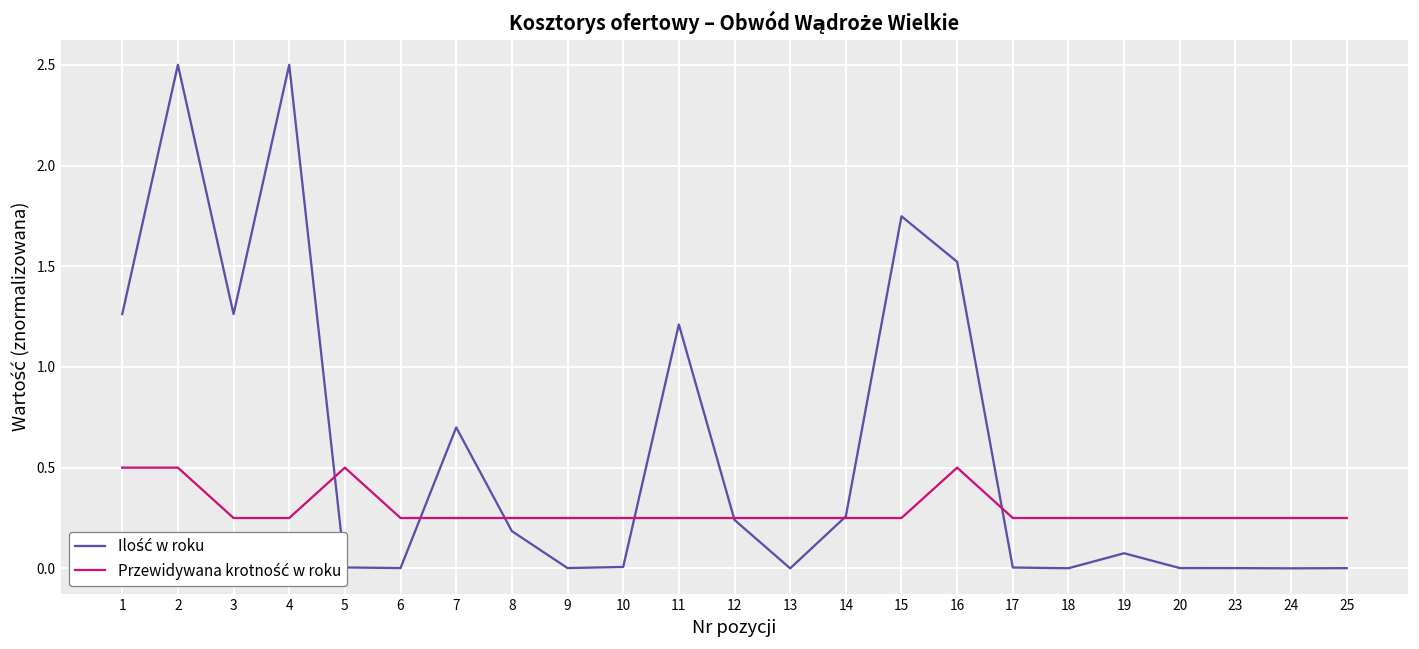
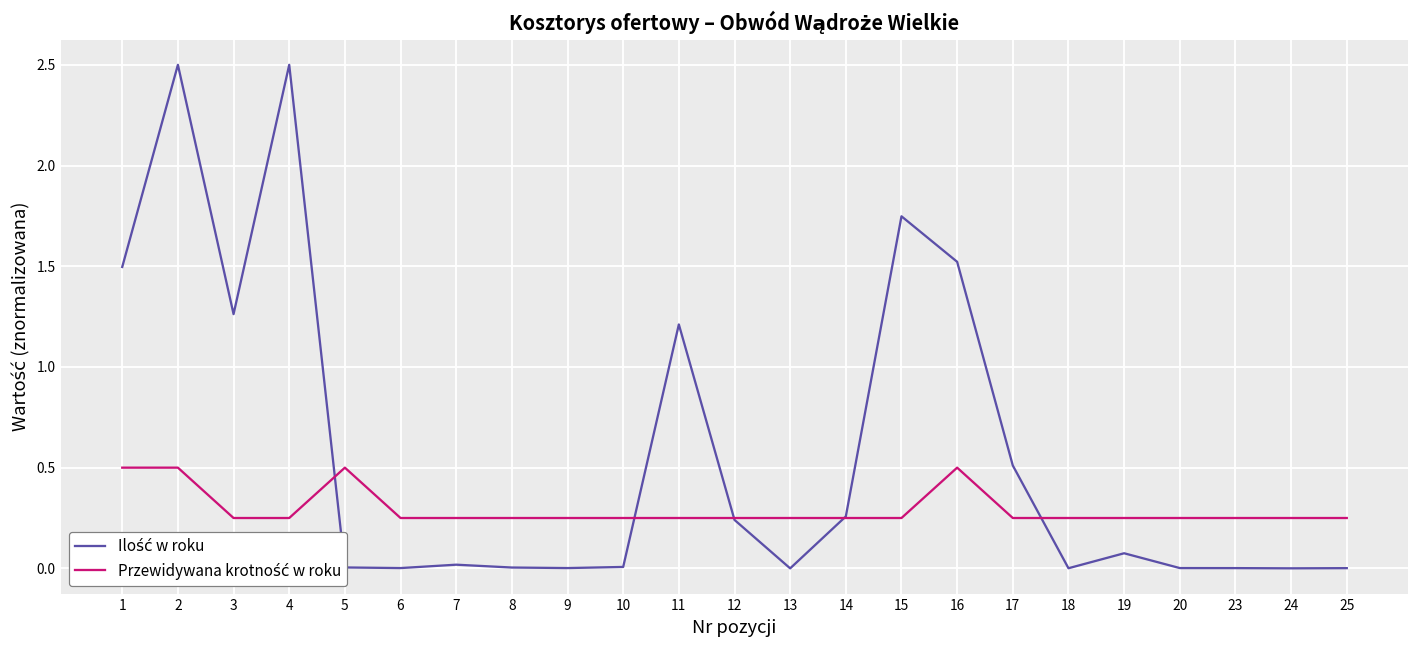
  {
    "Ilość w roku": {
-     "1": 1.26,
+     "1": 1.50,
      "2": 2.50,
      "3": 1.26,
      "4": 2.50,
      "6": 0.00,
-     "7": 0.70,
-     "8": 0.18,
+     "7": 0.02,
+     "8": 0.00,
      "9": 0.00,
      "10": 0.01,
      "11": 1.21,
      "13": 0.00,
      "15": 1.75,
      "16": 1.52,
-     "17": 0.00,
+     "17": 0.51,
      "18": 0.00,
      "19": 0.07,
      "20": 0.00,
      "23": 0.00,
      "24": 0.00,
      "25": 0.00
    },
    "Przewidywana krotność w roku": {
      "1": 0.50,
      "2": 0.50,
      "3": 0.25,
      "4": 0.25,
      "5": 0.50,
      "6": 0.25,
      "7": 0.25,
      "8": 0.25,
      "9": 0.25,
      "10": 0.25,
      "11": 0.25,
      "13": 0.25,
      "15": 0.25,
      "16": 0.50,
      "17": 0.25,
      "18": 0.25,
      "19": 0.25,
      "20": 0.25,
      "23": 0.25,
      "24": 0.25,
      "25": 0.25
    }
  }
